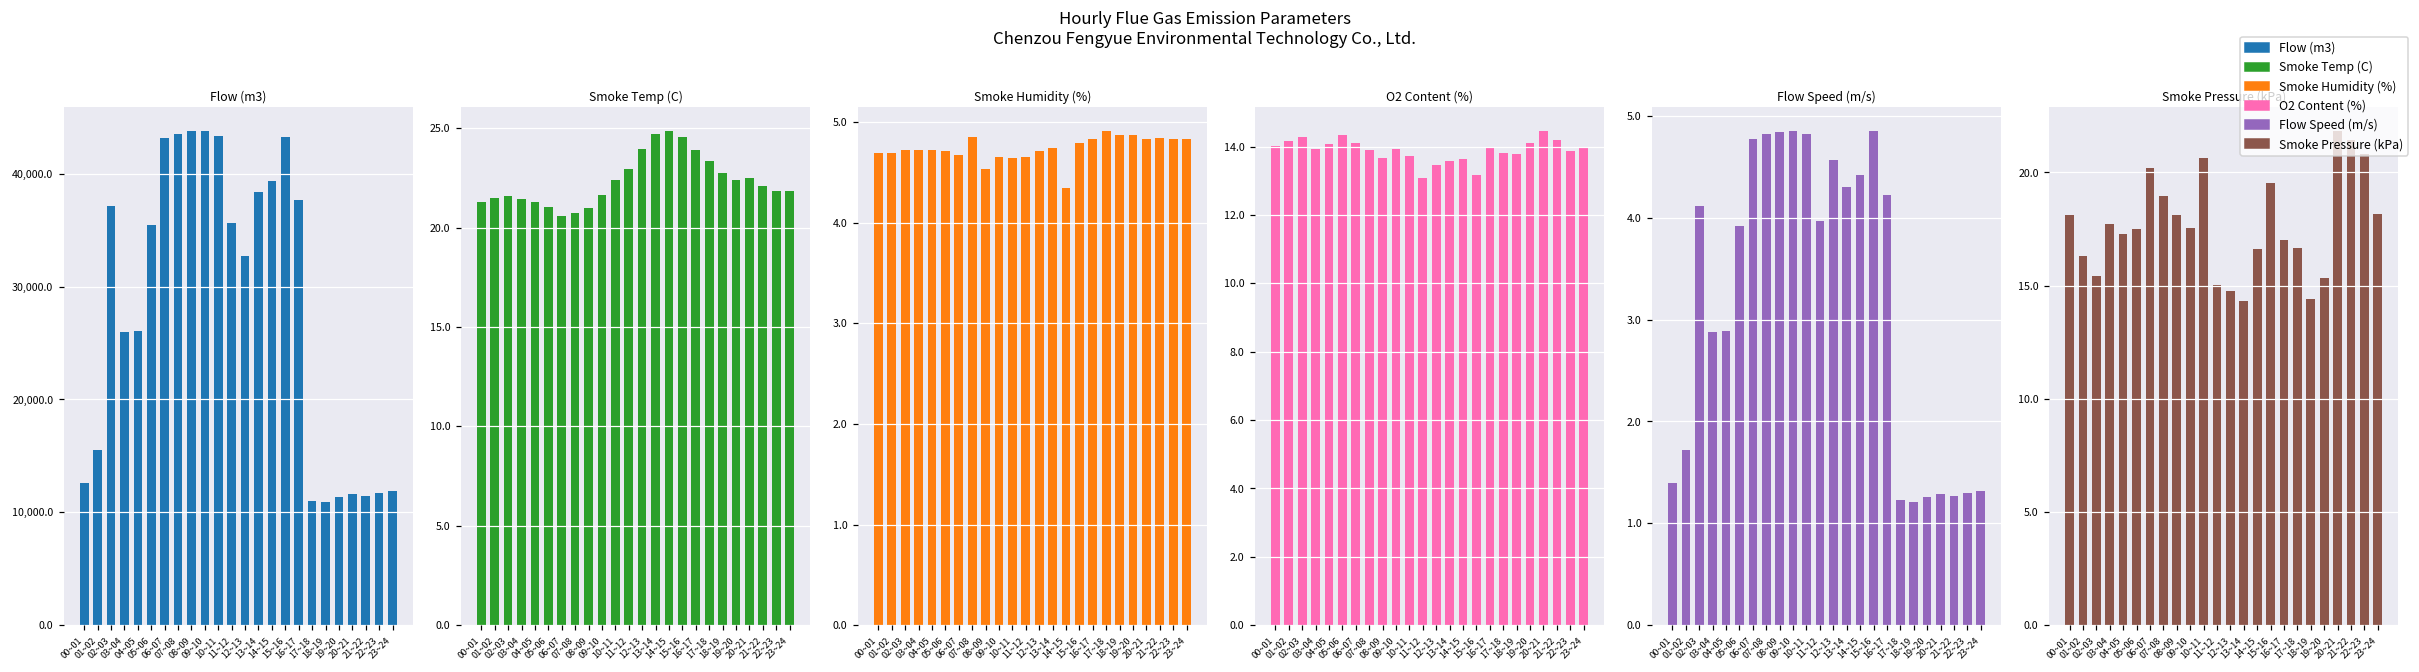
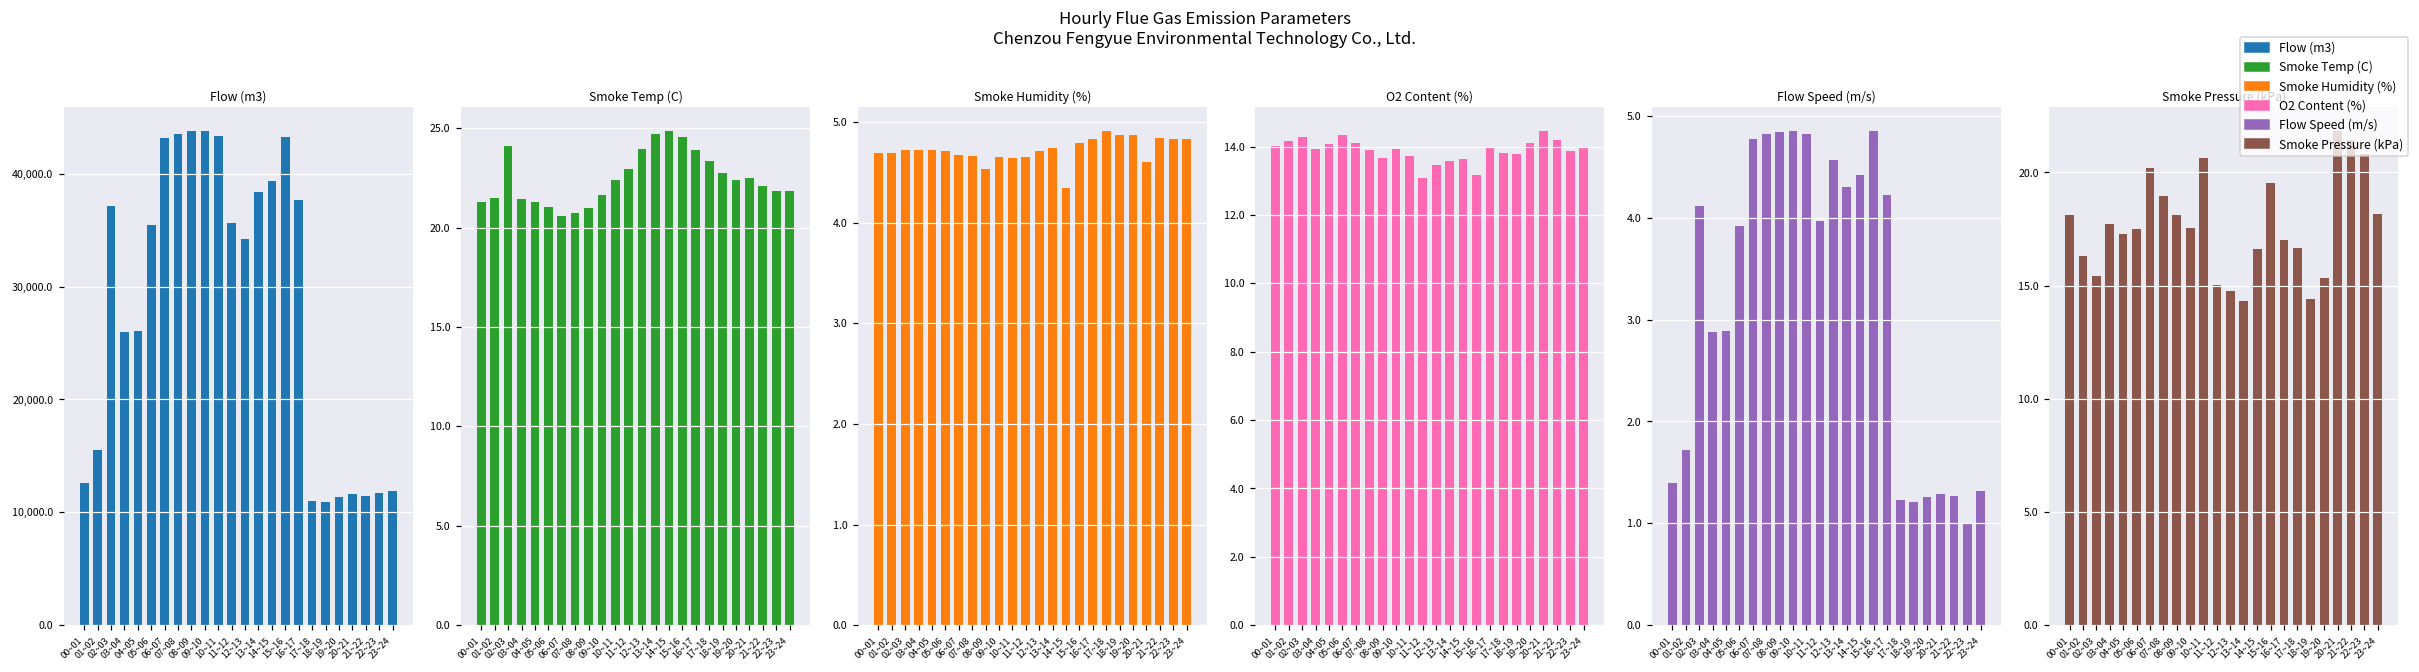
  {
    "Flow (m3)": {
      "00~01": "12,600",
      "01~02": "15,500",
      "02~03": "37,100",
      "03~04": "25,900",
      "04~05": "26,100",
      "05~06": "35,400",
      "06~07": "43,100",
      "07~08": "43,600",
      "08~09": "43,800",
      "09~10": "43,700",
      "10~11": "43,300",
      "11~12": "35,600",
-     "12~13": "32,700",
+     "12~13": "34,200",
      "13~14": "38,400",
      "14~15": "39,400",
      "15~16": "43,200",
      "16~17": "37,700",
      "17~18": "11,000",
      "18~19": "10,900",
      "19~20": "11,300",
      "20~21": "11,600",
      "21~22": "11,500",
      "22~23": "11,700",
      "23~24": "11,900"
    },
    "Smoke Temp (C)": {
      "00~01": "21.3",
      "01~02": "21.5",
-     "02~03": "21.6",
+     "02~03": "24.1",
      "03~04": "21.5",
      "04~05": "21.3",
      "05~06": "21.1",
      "06~07": "20.6",
      "07~08": "20.7",
      "08~09": "21.0",
      "09~10": "21.6",
      "10~11": "22.4",
      "11~12": "23.0",
      "12~13": "24.0",
      "13~14": "24.7",
      "14~15": "24.9",
      "15~16": "24.6",
      "16~17": "23.9",
      "17~18": "23.4",
      "18~19": "22.7",
      "19~20": "22.4",
      "20~21": "22.5",
      "21~22": "22.1",
      "22~23": "21.9",
      "23~24": "21.9"
    },
    "Smoke Humidity (%)": {
      "00~01": "4.7",
      "01~02": "4.7",
      "02~03": "4.7",
      "03~04": "4.7",
      "04~05": "4.7",
      "05~06": "4.7",
      "06~07": "4.7",
-     "07~08": "4.9",
+     "07~08": "4.7",
      "08~09": "4.5",
      "09~10": "4.7",
      "10~11": "4.6",
      "11~12": "4.7",
      "12~13": "4.7",
      "13~14": "4.7",
      "14~15": "4.4",
      "15~16": "4.8",
      "16~17": "4.8",
      "17~18": "4.9",
      "18~19": "4.9",
      "19~20": "4.9",
-     "20~21": "4.8",
+     "20~21": "4.6",
      "21~22": "4.8",
      "22~23": "4.8",
      "23~24": "4.8"
    },
    "O2 Content (%)": {
      "00~01": "14.0",
      "01~02": "14.2",
      "02~03": "14.3",
      "03~04": "13.9",
      "04~05": "14.1",
      "05~06": "14.4",
      "06~07": "14.1",
      "07~08": "13.9",
      "08~09": "13.7",
      "09~10": "13.9",
      "10~11": "13.7",
      "11~12": "13.1",
      "12~13": "13.5",
      "13~14": "13.6",
      "14~15": "13.6",
      "15~16": "13.2",
      "16~17": "14.0",
      "17~18": "13.8",
      "18~19": "13.8",
      "19~20": "14.1",
      "20~21": "14.5",
      "21~22": "14.2",
      "22~23": "13.9",
      "23~24": "14.0"
    },
    "Flow Speed (m/s)": {
      "00~01": "1.4",
      "01~02": "1.7",
      "02~03": "4.1",
      "03~04": "2.9",
      "04~05": "2.9",
      "05~06": "3.9",
      "06~07": "4.8",
      "07~08": "4.8",
      "08~09": "4.8",
      "09~10": "4.9",
      "10~11": "4.8",
      "11~12": "4.0",
      "12~13": "4.6",
      "13~14": "4.3",
      "14~15": "4.4",
      "15~16": "4.9",
      "16~17": "4.2",
      "17~18": "1.2",
      "18~19": "1.2",
      "19~20": "1.3",
      "20~21": "1.3",
      "21~22": "1.3",
-     "22~23": "1.3",
+     "22~23": "1.0",
      "23~24": "1.3"
    },
    "Smoke Pressure (kPa)": {
      "00~01": "18.1",
      "01~02": "16.3",
      "02~03": "15.4",
      "03~04": "17.7",
      "04~05": "17.3",
      "05~06": "17.5",
      "06~07": "20.2",
      "07~08": "18.9",
      "08~09": "18.1",
      "09~10": "17.6",
      "10~11": "20.6",
      "11~12": "15.0",
      "12~13": "14.8",
      "13~14": "14.3",
      "14~15": "16.6",
      "15~16": "19.6",
      "16~17": "17.0",
      "17~18": "16.7",
      "18~19": "14.4",
      "19~20": "15.4",
      "22~23": "20.8",
      "23~24": "18.2"
    }
  }
